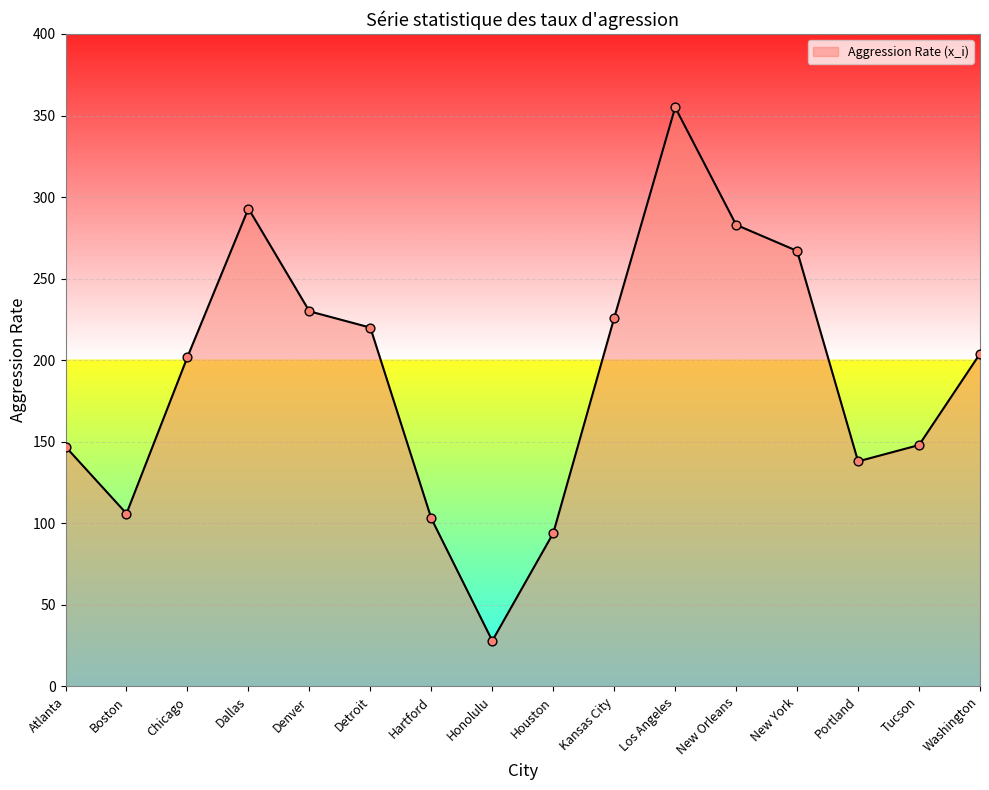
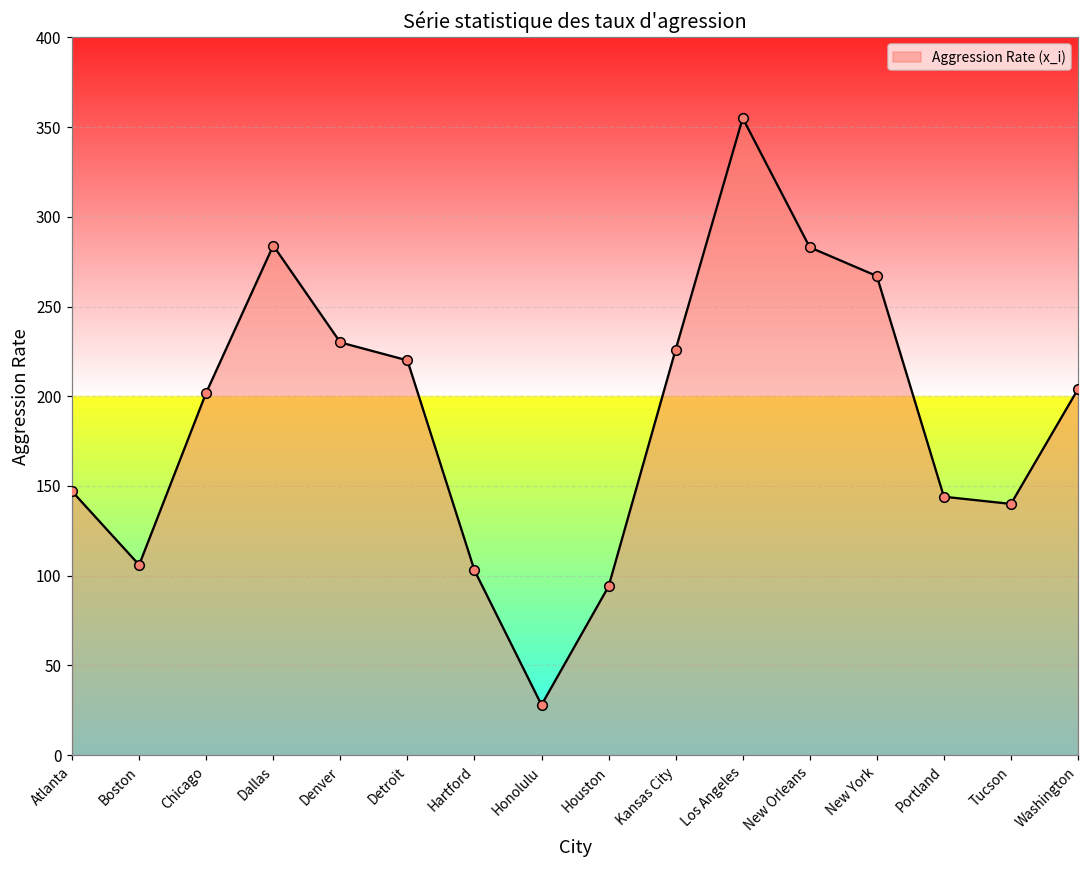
  {
    "Atlanta": 147,
    "Boston": 106,
    "Chicago": 202,
-   "Dallas": 293,
+   "Dallas": 284,
    "Denver": 230,
    "Detroit": 220,
    "Hartford": 103,
    "Honolulu": 28,
    "Houston": 94,
    "Kansas City": 226,
    "Los Angeles": 355,
    "New Orleans": 283,
    "New York": 267,
-   "Portland": 138,
-   "Tucson": 148,
+   "Portland": 144,
+   "Tucson": 140,
    "Washington": 204
  }
